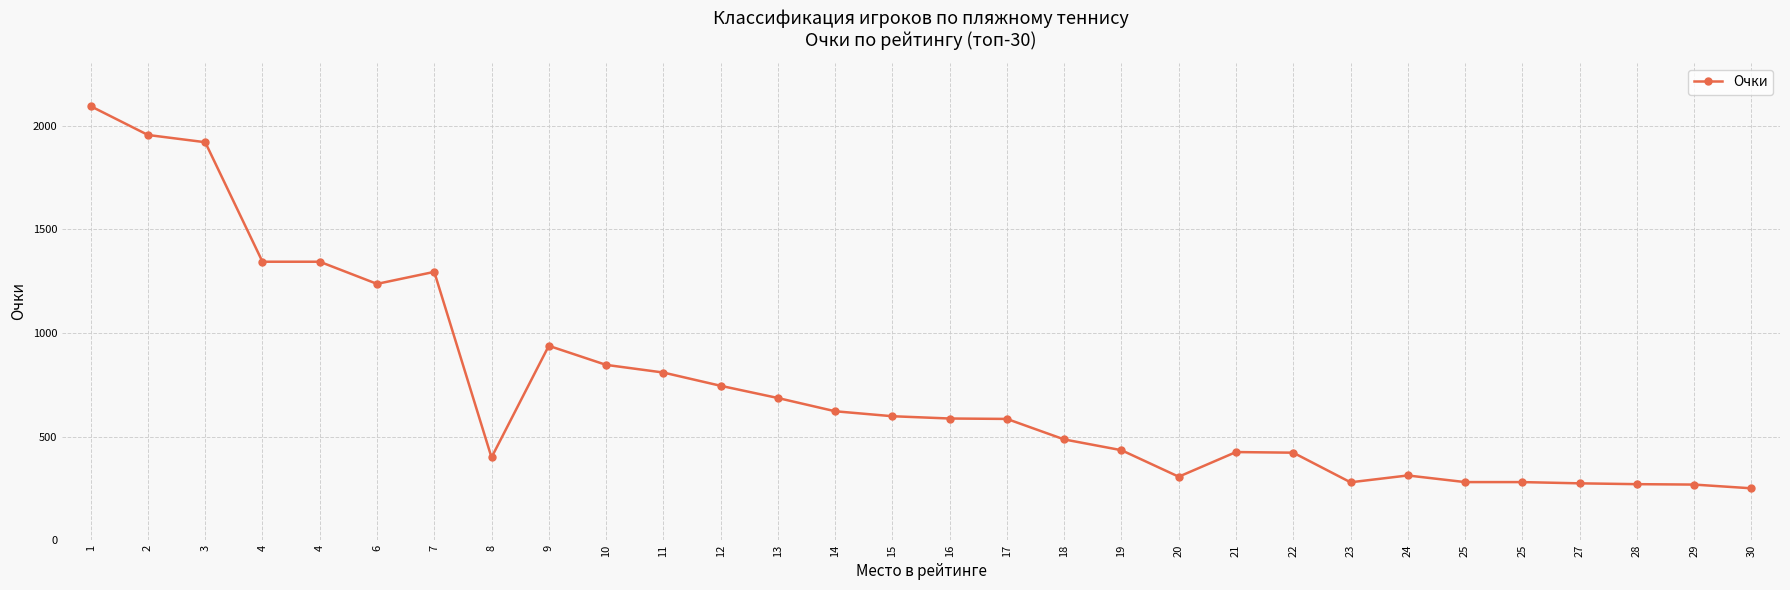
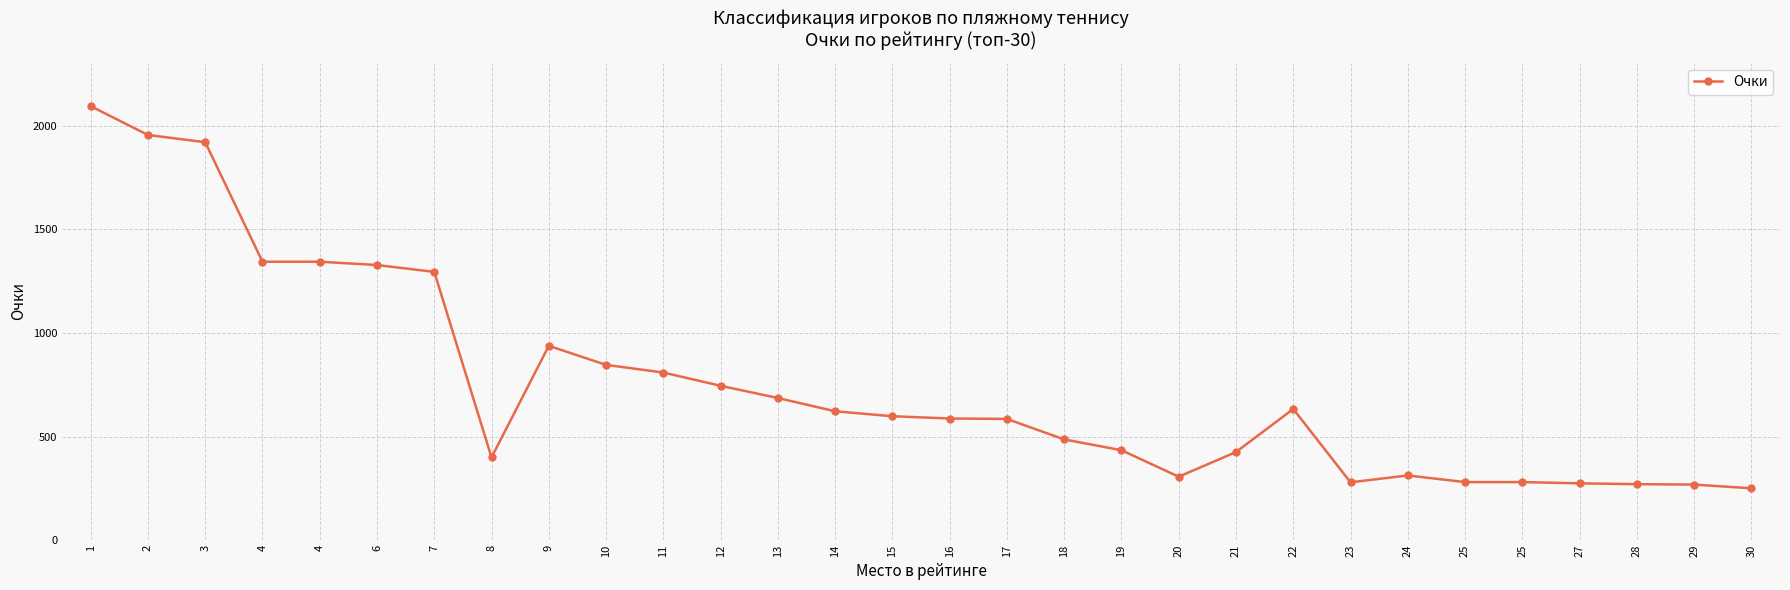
  {
    "1": 2100,
    "2": 1960,
    "3": 1920,
-   "6": 1240,
+   "6": 1330,
    "7": 1300,
    "8": 400,
    "9": 940,
    "10": 850,
    "11": 810,
    "12": 750,
    "13": 690,
    "14": 620,
    "15": 600,
    "16": 590,
    "17": 590,
    "18": 490,
    "19": 430,
    "20": 310,
    "21": 430,
-   "22": 420,
+   "22": 630,
    "23": 280,
    "24": 310,
    "27": 270,
    "28": 270,
    "29": 270,
    "30": 250
  }
